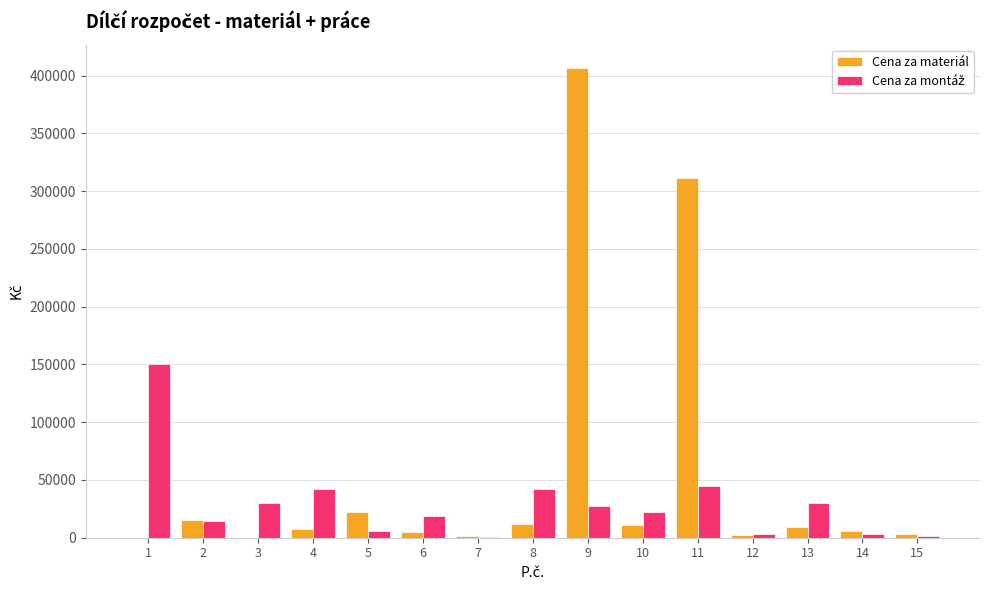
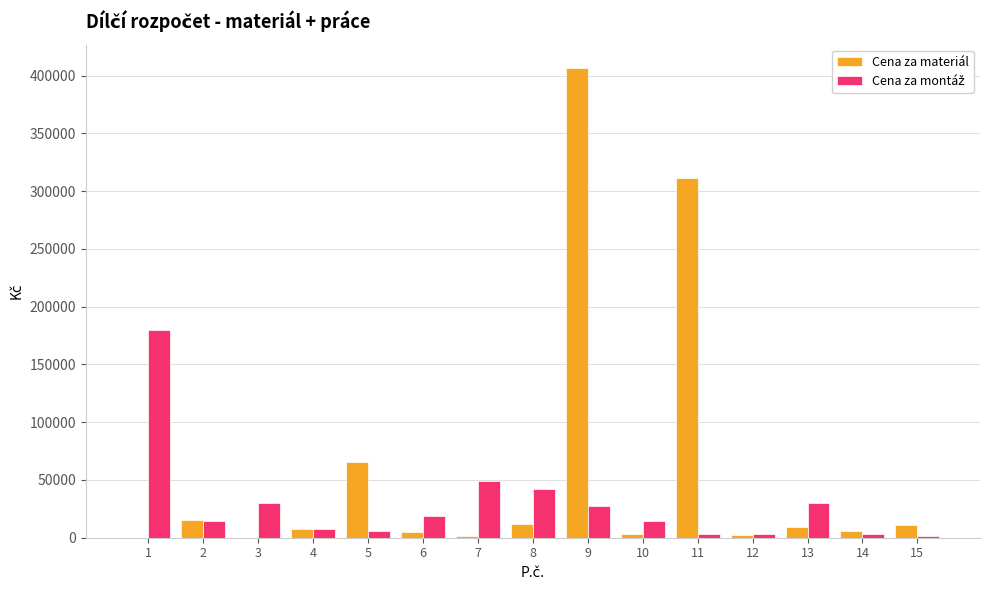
  {
    "Cena za materiál": {
      "1": 0,
      "2": 15000,
      "3": 0,
      "4": 8000,
-     "5": 22000,
+     "5": 66000,
      "6": 5000,
      "8": 12000,
      "9": 407000,
-     "10": 11000,
+     "10": 4000,
      "11": 312000,
      "13": 10000,
      "14": 6000,
-     "15": 4000
+     "15": 11000
    },
    "Cena za montáž": {
-     "1": 151000,
+     "1": 180000,
      "2": 15000,
      "3": 30000,
-     "4": 42000,
+     "4": 7000,
      "5": 5000,
      "6": 19000,
-     "7": 1000,
+     "7": 49000,
      "8": 42000,
      "9": 27000,
-     "10": 22000,
-     "11": 45000,
+     "10": 15000,
+     "11": 3000,
      "12": 3000,
      "13": 30000,
      "14": 4000
    }
  }
